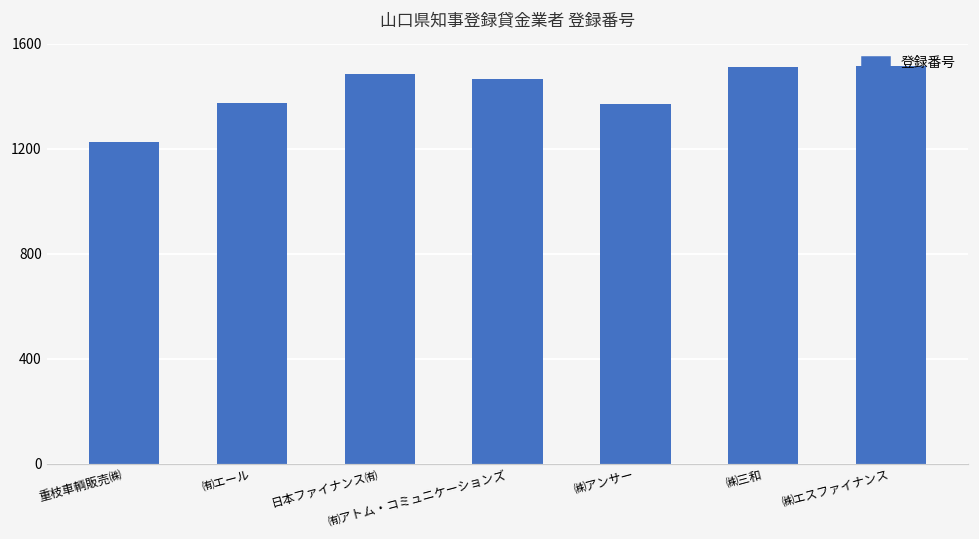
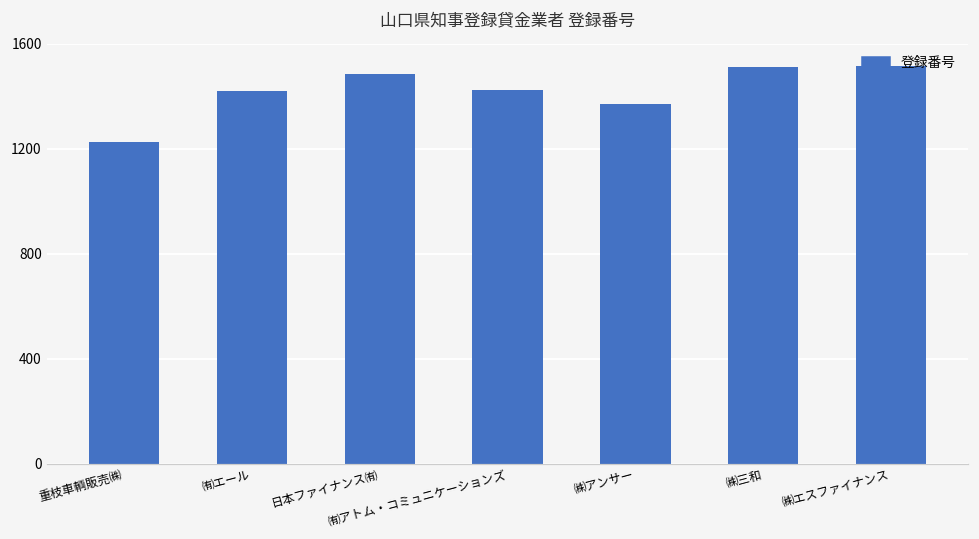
  {
    "重枝車輌販売㈱": 1220,
-   "㈲エール": 1380,
+   "㈲エール": 1420,
    "日本ファイナンス㈲": 1480,
-   "㈲アトム・コミュニケーションズ": 1470,
+   "㈲アトム・コミュニケーションズ": 1420,
    "㈱アンサー": 1370,
    "㈱三和": 1510,
    "㈱エスファイナンス": 1510
  }
